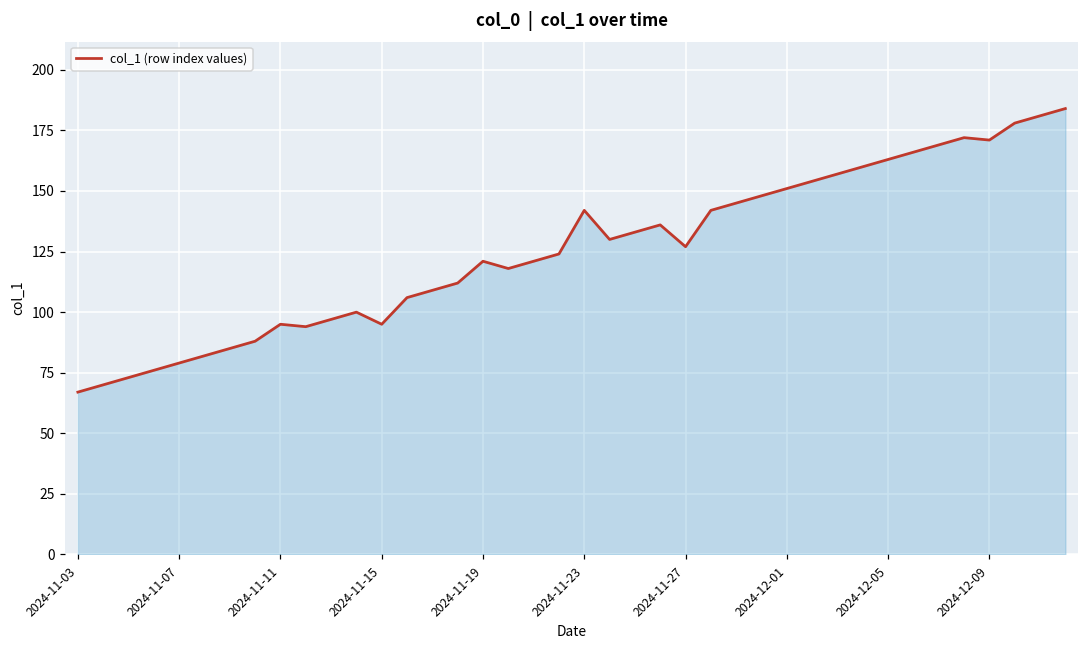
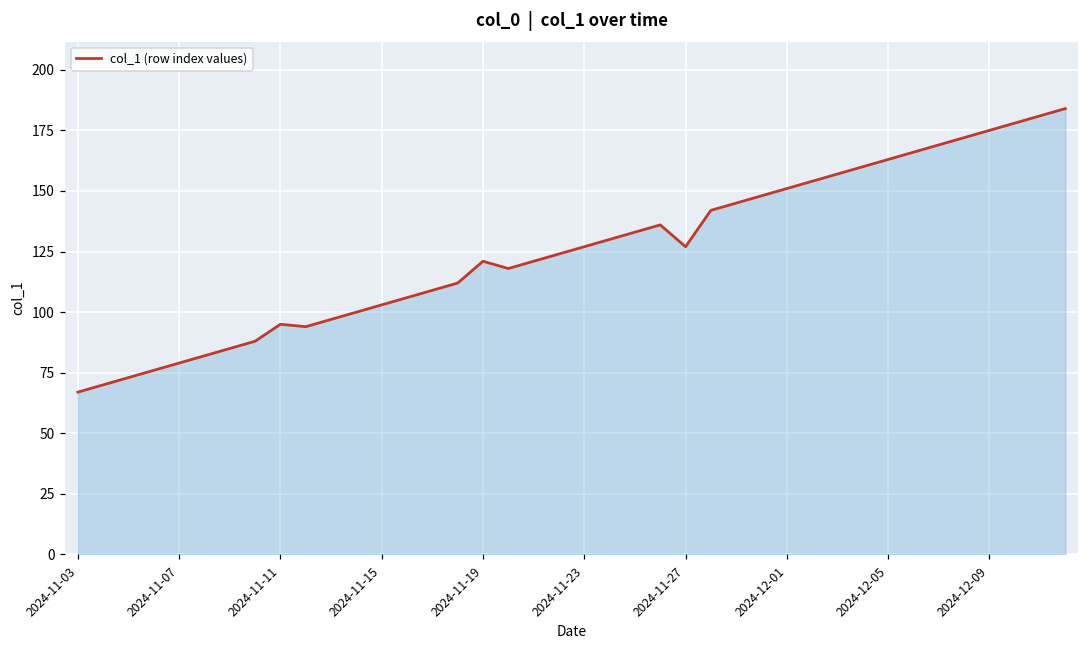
  {
    "2024-11-03": 67,
    "2024-11-07": 79,
    "2024-11-11": 95,
-   "2024-11-15": 95,
+   "2024-11-15": 103,
    "2024-11-19": 121,
-   "2024-11-23": 142,
+   "2024-11-23": 127,
    "2024-11-27": 127,
    "2024-12-01": 151,
    "2024-12-05": 163,
-   "2024-12-09": 171
+   "2024-12-09": 175
  }
